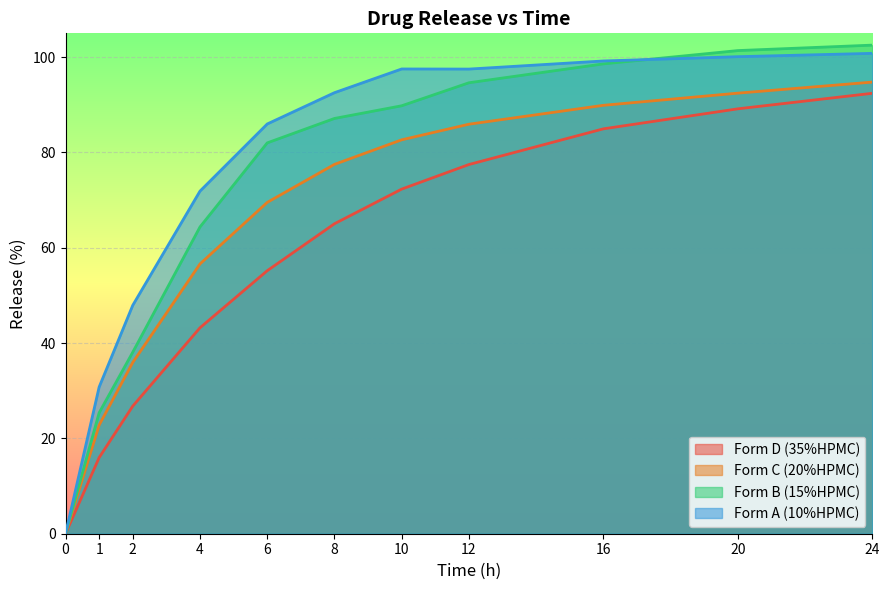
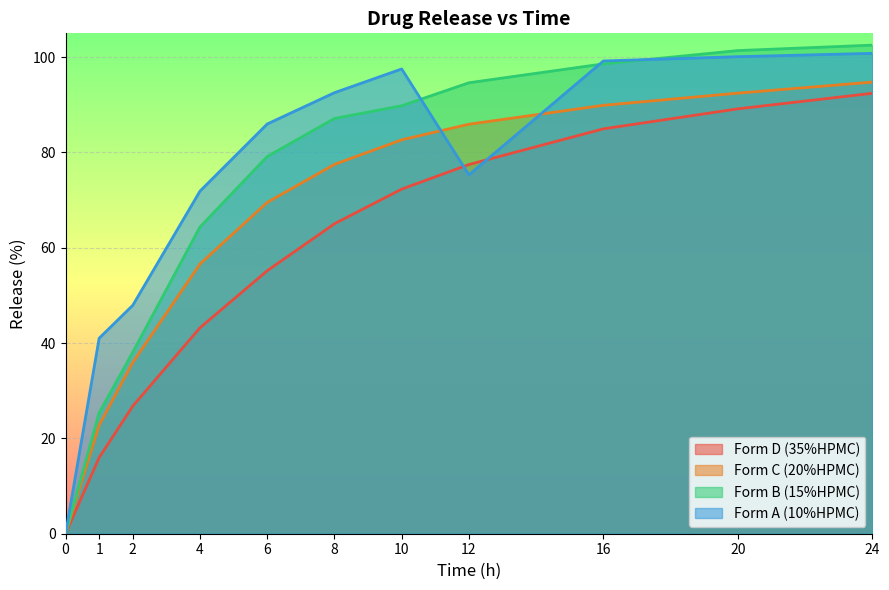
  {
    "Form B (15%HPMC)": {
      "1": 25,
      "2": 38,
      "4": 64,
-     "6": 82,
+     "6": 79,
      "8": 87,
      "10": 90,
      "12": 95,
      "16": 99,
      "20": 101,
      "24": 103
    },
    "Form A (10%HPMC)": {
-     "1": 31,
+     "1": 41,
      "2": 48,
      "4": 72,
      "6": 86,
      "8": 93,
      "10": 98,
-     "12": 98,
+     "12": 75,
      "16": 99,
      "20": 100,
      "24": 101
    }
  }
